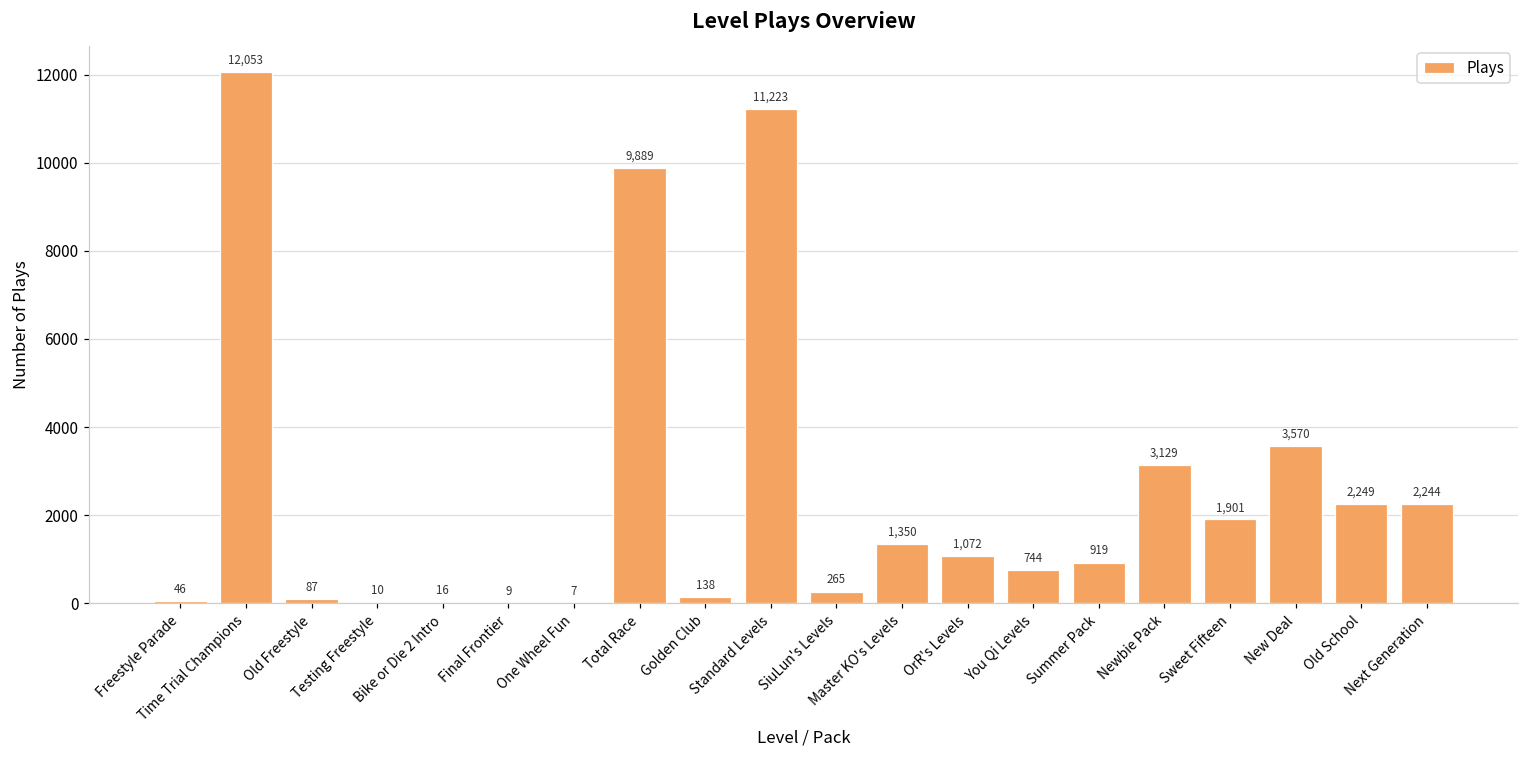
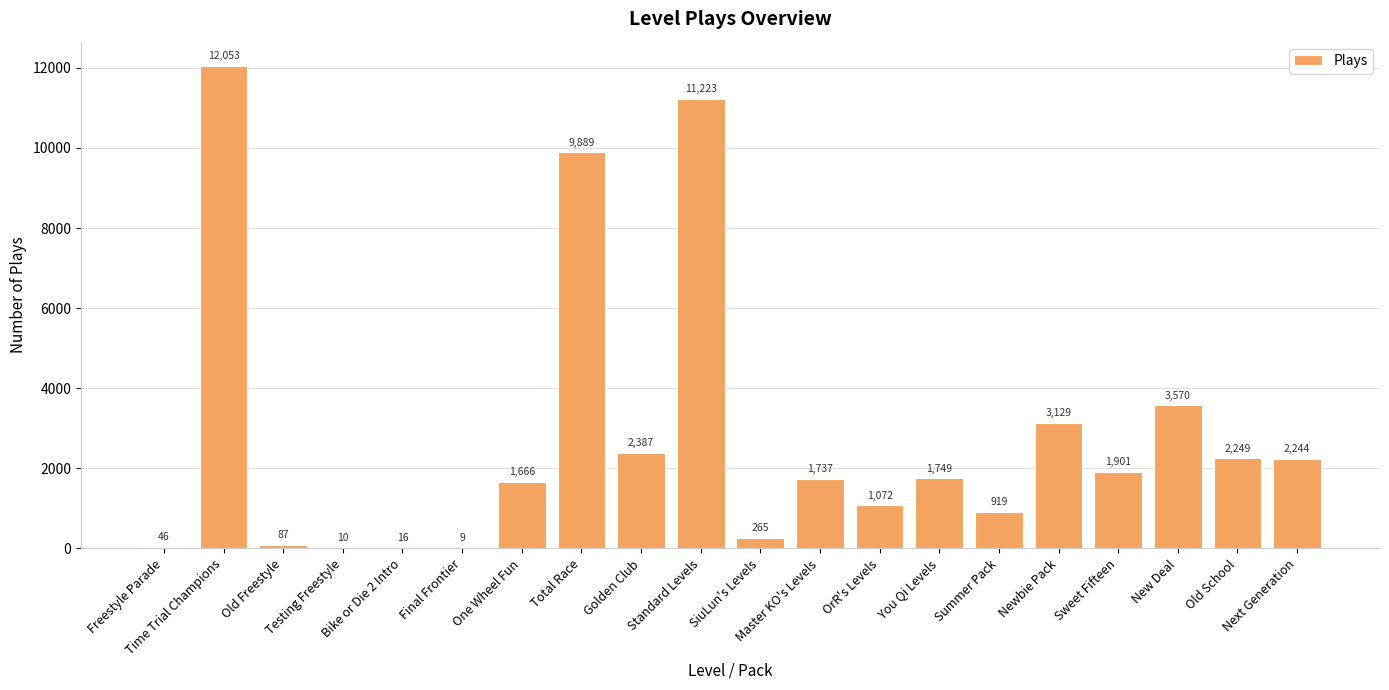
  {
    "Freestyle Parade": "46",
    "Time Trial Champions": "12,053",
    "Old Freestyle": "87",
    "Testing Freestyle": "10",
    "Bike or Die 2 Intro": "16",
    "Final Frontier": "9",
-   "One Wheel Fun": "7",
+   "One Wheel Fun": "1,666",
    "Total Race": "9,889",
-   "Golden Club": "138",
+   "Golden Club": "2,387",
    "Standard Levels": "11,223",
    "SiuLun's Levels": "265",
-   "Master KO's Levels": "1,350",
+   "Master KO's Levels": "1,737",
    "OrR's Levels": "1,072",
-   "You Qi Levels": "744",
+   "You Qi Levels": "1,749",
    "Summer Pack": "919",
    "Newbie Pack": "3,129",
    "Sweet Fifteen": "1,901",
    "New Deal": "3,570",
    "Old School": "2,249",
    "Next Generation": "2,244"
  }
